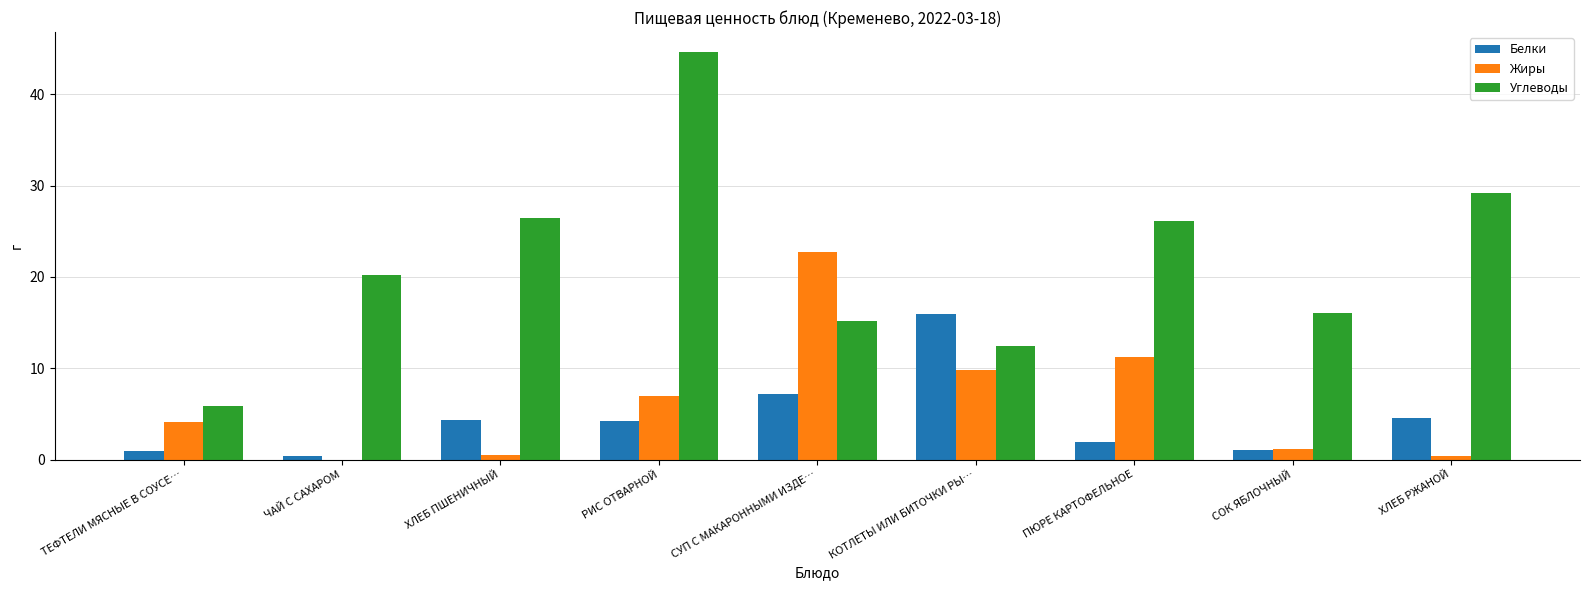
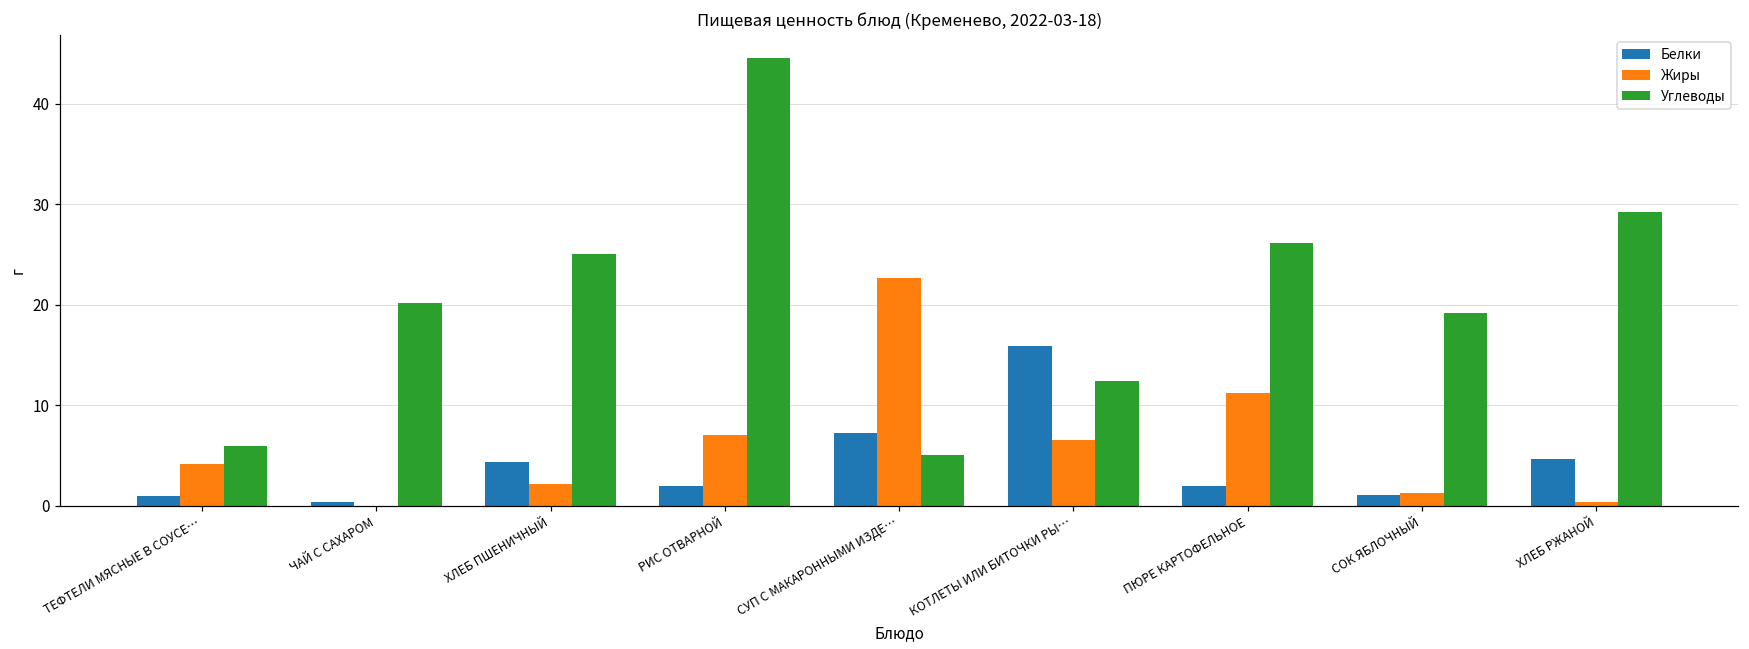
  {
    "Белки": {
      "ТЕФТЕЛИ МЯСНЫЕ В СОУСЕ…": 1,
      "ЧАЙ С САХАРОМ": 0,
      "ХЛЕБ ПШЕНИЧНЫЙ": 4,
-     "РИС ОТВАРНОЙ": 4,
+     "РИС ОТВАРНОЙ": 2,
      "СУП С МАКАРОННЫМИ ИЗДЕ…": 7,
      "КОТЛЕТЫ ИЛИ БИТОЧКИ РЫ…": 16,
      "ПЮРЕ КАРТОФЕЛЬНОЕ": 2,
      "СОК ЯБЛОЧНЫЙ": 1,
      "ХЛЕБ РЖАНОЙ": 5
    },
    "Жиры": {
      "ТЕФТЕЛИ МЯСНЫЕ В СОУСЕ…": 4,
      "ЧАЙ С САХАРОМ": 0,
-     "ХЛЕБ ПШЕНИЧНЫЙ": 1,
+     "ХЛЕБ ПШЕНИЧНЫЙ": 2,
      "РИС ОТВАРНОЙ": 7,
      "СУП С МАКАРОННЫМИ ИЗДЕ…": 23,
-     "КОТЛЕТЫ ИЛИ БИТОЧКИ РЫ…": 10,
+     "КОТЛЕТЫ ИЛИ БИТОЧКИ РЫ…": 7,
      "ПЮРЕ КАРТОФЕЛЬНОЕ": 11,
      "СОК ЯБЛОЧНЫЙ": 1,
      "ХЛЕБ РЖАНОЙ": 0
    },
    "Углеводы": {
      "ТЕФТЕЛИ МЯСНЫЕ В СОУСЕ…": 6,
      "ЧАЙ С САХАРОМ": 20,
-     "ХЛЕБ ПШЕНИЧНЫЙ": 27,
+     "ХЛЕБ ПШЕНИЧНЫЙ": 25,
      "РИС ОТВАРНОЙ": 45,
-     "СУП С МАКАРОННЫМИ ИЗДЕ…": 15,
+     "СУП С МАКАРОННЫМИ ИЗДЕ…": 5,
      "КОТЛЕТЫ ИЛИ БИТОЧКИ РЫ…": 12,
      "ПЮРЕ КАРТОФЕЛЬНОЕ": 26,
-     "СОК ЯБЛОЧНЫЙ": 16,
+     "СОК ЯБЛОЧНЫЙ": 19,
      "ХЛЕБ РЖАНОЙ": 29
    }
  }
